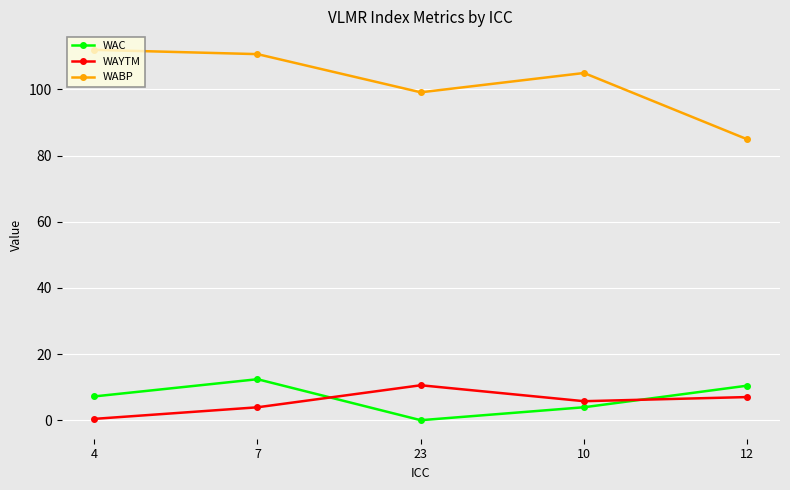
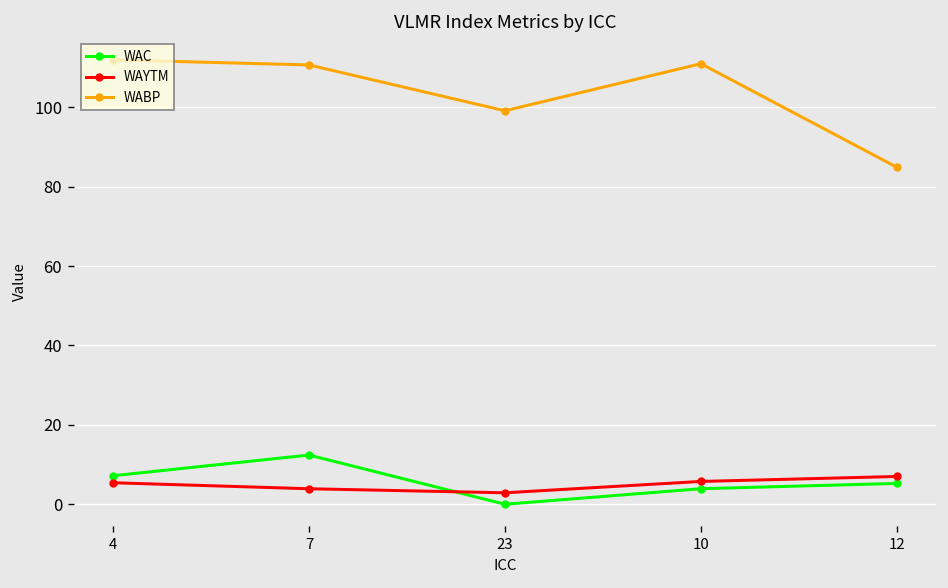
  {
    "WAC": {
      "4": 7,
      "7": 12,
      "23": 0,
      "10": 4,
-     "12": 10
+     "12": 5
    },
    "WAYTM": {
-     "4": 0,
+     "4": 5,
      "7": 4,
-     "23": 11,
+     "23": 3,
      "10": 6,
      "12": 7
    },
    "WABP": {
      "7": 111,
      "23": 99,
-     "10": 105,
+     "10": 111,
      "12": 85
    }
  }
